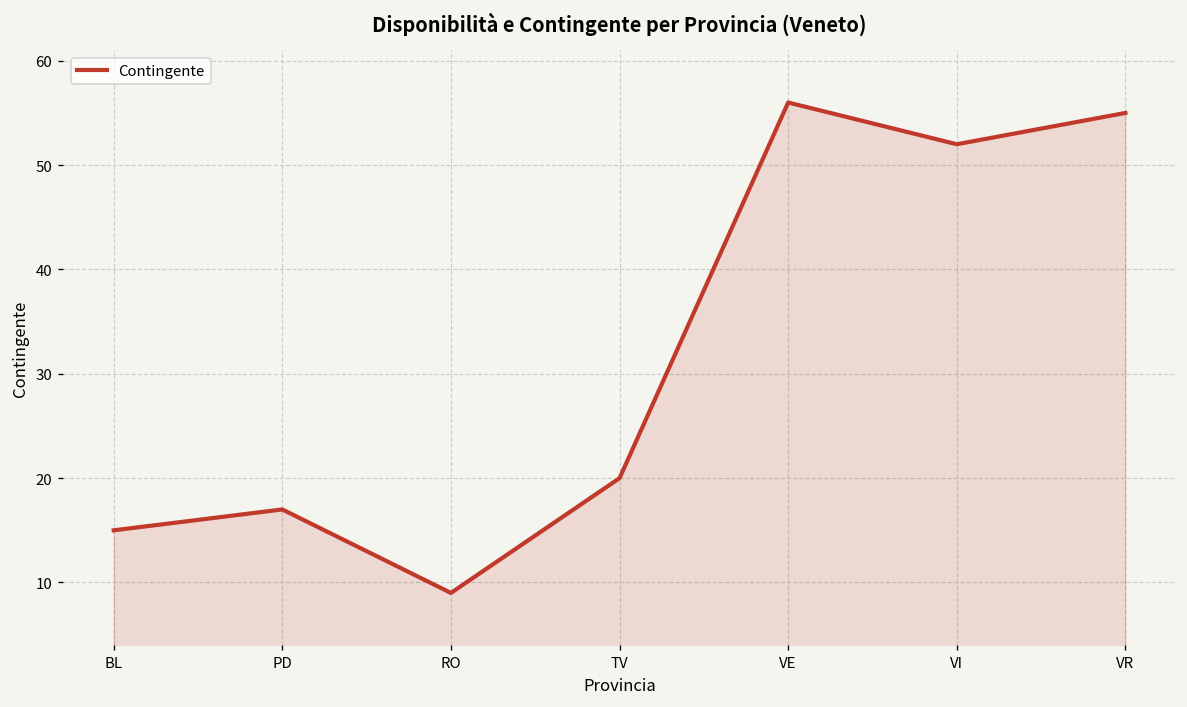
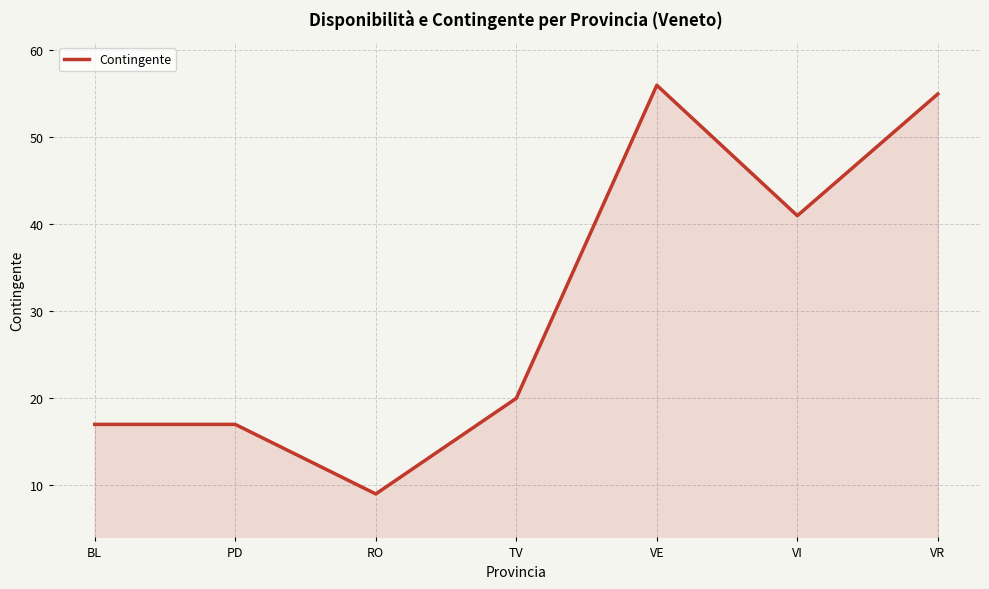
  {
-   "BL": 15,
+   "BL": 17,
    "PD": 17,
    "RO": 9,
    "TV": 20,
    "VE": 56,
-   "VI": 52,
+   "VI": 41,
    "VR": 55
  }
